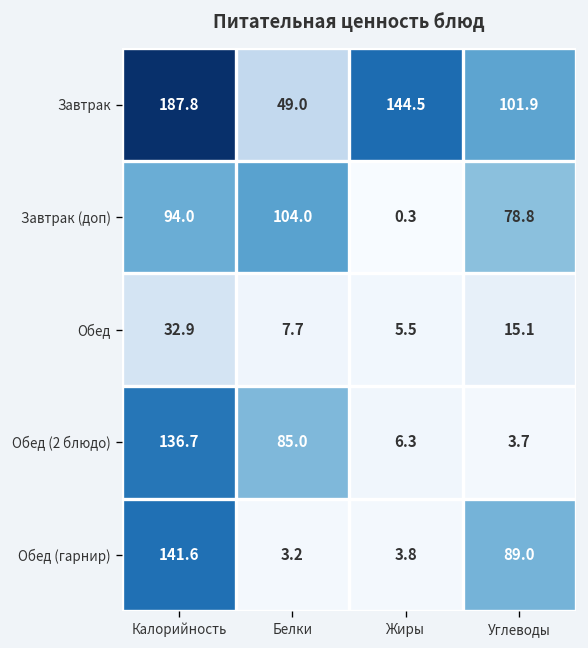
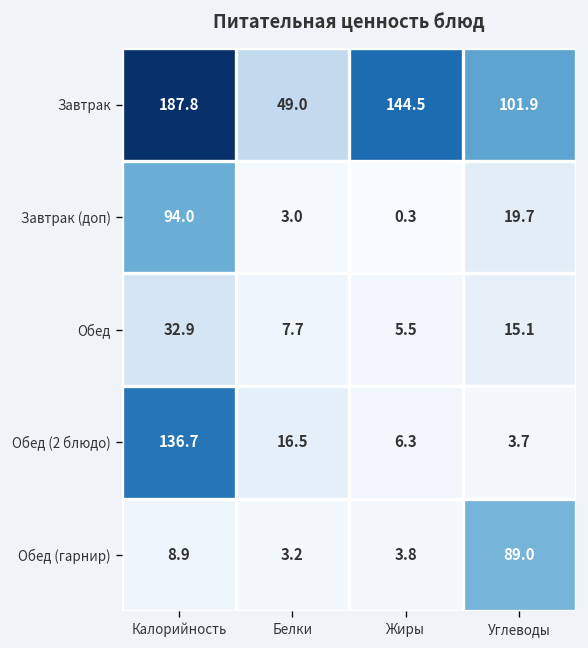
  {
    "Завтрак": {
      "Калорийность": 187.8,
      "Белки": 49.0,
      "Жиры": 144.5,
      "Углеводы": 101.9
    },
    "Завтрак (доп)": {
      "Калорийность": 94.0,
-     "Белки": 104.0,
+     "Белки": 3.0,
      "Жиры": 0.3,
-     "Углеводы": 78.8
+     "Углеводы": 19.7
    },
    "Обед": {
      "Калорийность": 32.9,
      "Белки": 7.7,
      "Жиры": 5.5,
      "Углеводы": 15.1
    },
    "Обед (2 блюдо)": {
      "Калорийность": 136.7,
-     "Белки": 85.0,
+     "Белки": 16.5,
      "Жиры": 6.3,
      "Углеводы": 3.7
    },
    "Обед (гарнир)": {
-     "Калорийность": 141.6,
+     "Калорийность": 8.9,
      "Белки": 3.2,
      "Жиры": 3.8,
      "Углеводы": 89.0
    }
  }
